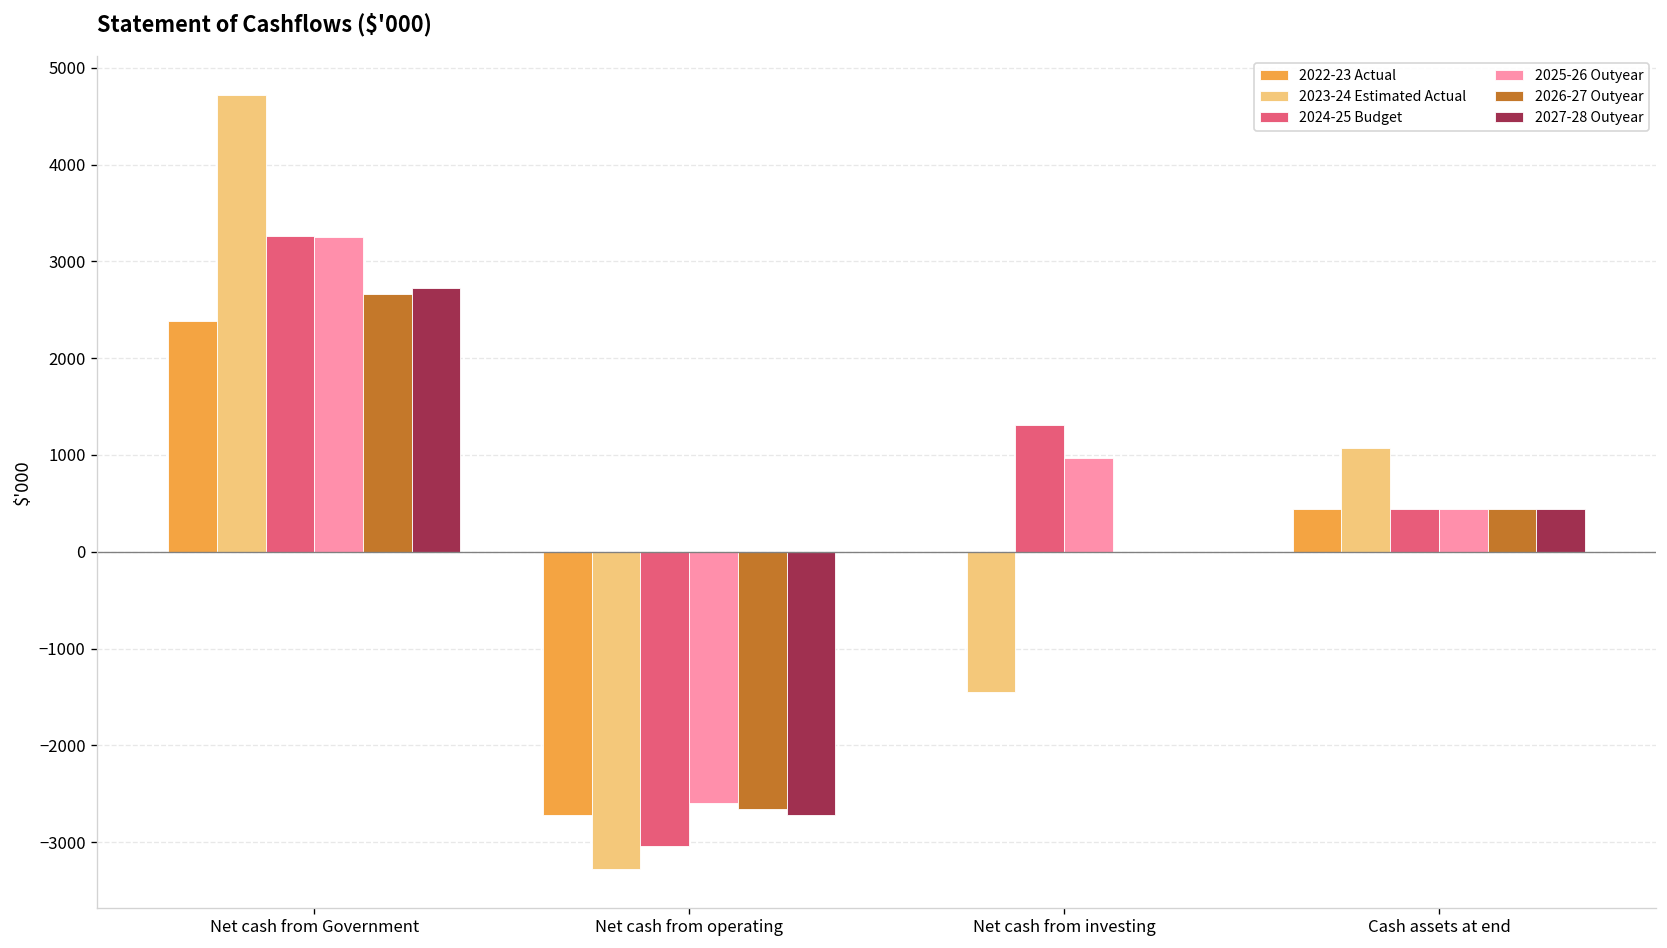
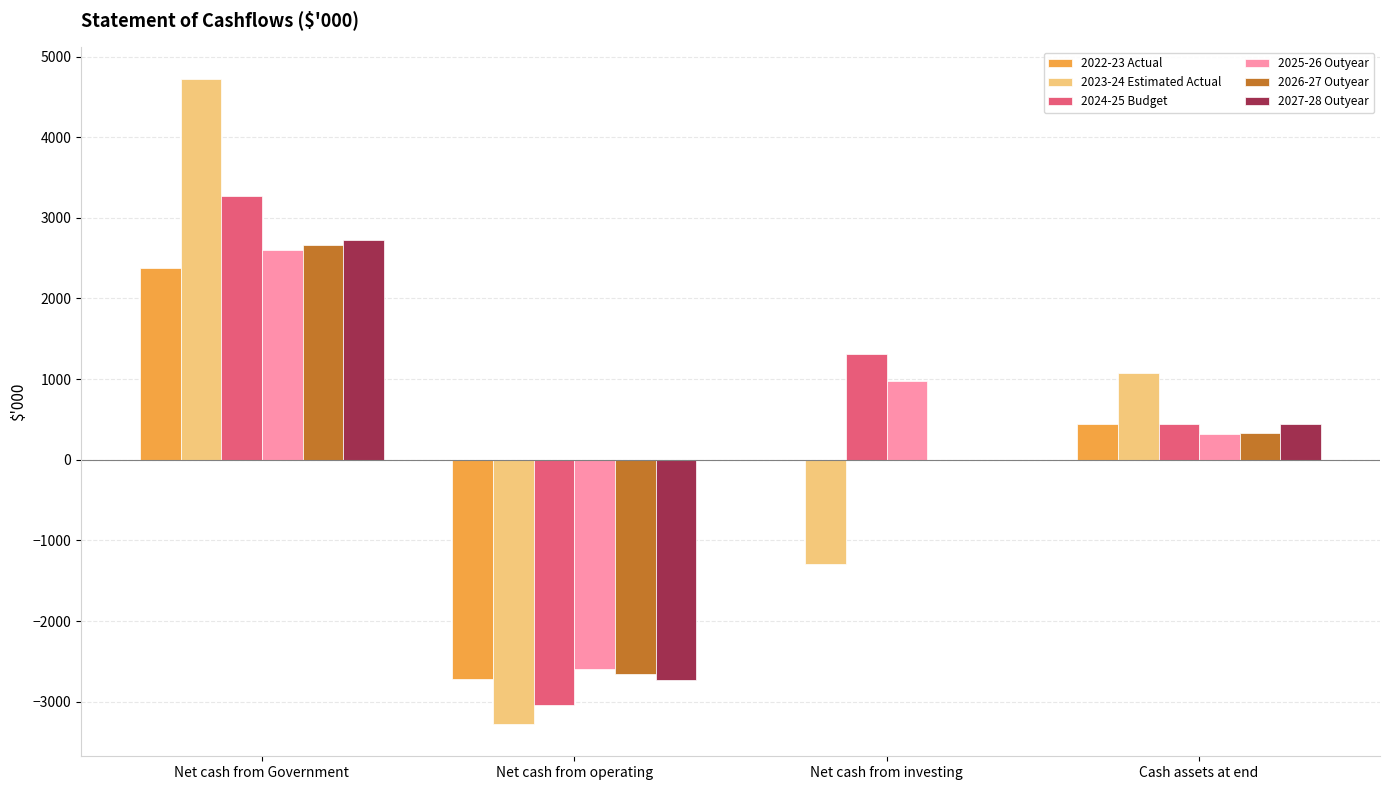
  {
    "2022-23 Actual": {
      "Net cash from Government": 2400,
      "Net cash from operating": -2700,
      "Net cash from investing": 0,
      "Cash assets at end": 400
    },
    "2023-24 Estimated Actual": {
      "Net cash from Government": 4700,
      "Net cash from operating": -3300,
-     "Net cash from investing": -1400,
+     "Net cash from investing": -1300,
      "Cash assets at end": 1100
    },
    "2024-25 Budget": {
      "Net cash from Government": 3300,
      "Net cash from operating": -3000,
      "Net cash from investing": 1300,
      "Cash assets at end": 400
    },
    "2025-26 Outyear": {
-     "Net cash from Government": 3300,
+     "Net cash from Government": 2600,
      "Net cash from operating": -2600,
      "Net cash from investing": 1000,
-     "Cash assets at end": 400
+     "Cash assets at end": 300
    },
    "2026-27 Outyear": {
      "Net cash from Government": 2700,
      "Net cash from operating": -2700,
      "Net cash from investing": 0,
-     "Cash assets at end": 400
+     "Cash assets at end": 300
    },
    "2027-28 Outyear": {
      "Net cash from Government": 2700,
      "Net cash from operating": -2700,
      "Net cash from investing": 0,
      "Cash assets at end": 400
    }
  }
